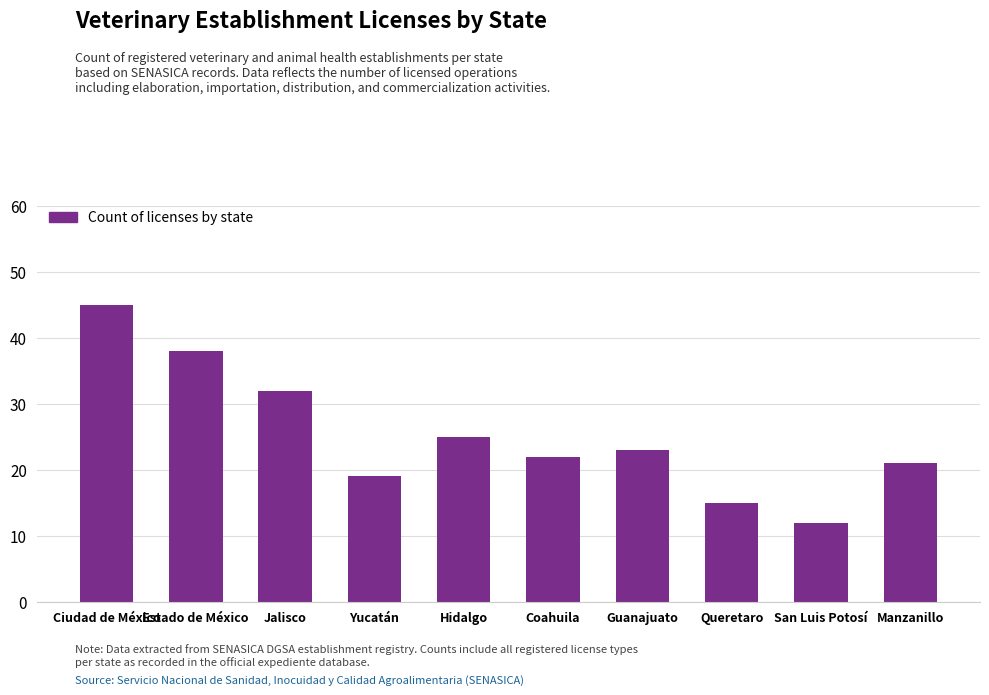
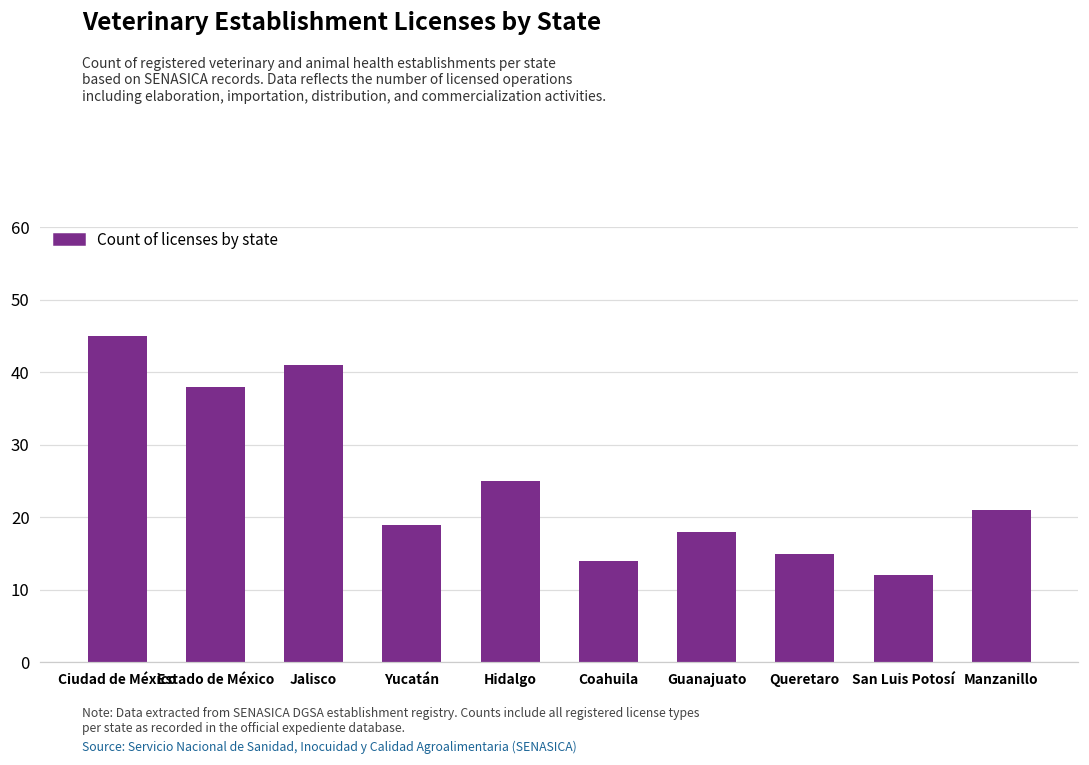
  {
-   "Jalisco": 32,
+   "Jalisco": 41,
    "Yucatán": 19,
    "Hidalgo": 25,
-   "Coahuila": 22,
-   "Guanajuato": 23,
+   "Coahuila": 14,
+   "Guanajuato": 18,
    "Queretaro": 15,
    "San Luis Potosí": 12,
    "Manzanillo": 21
  }
